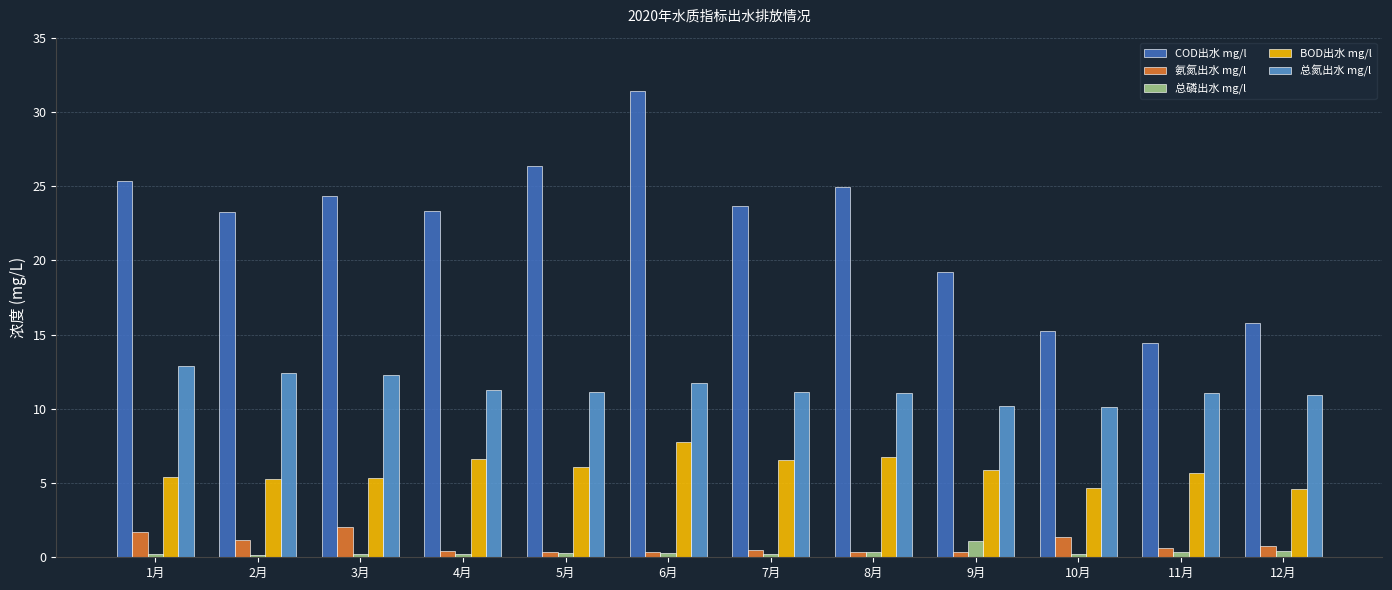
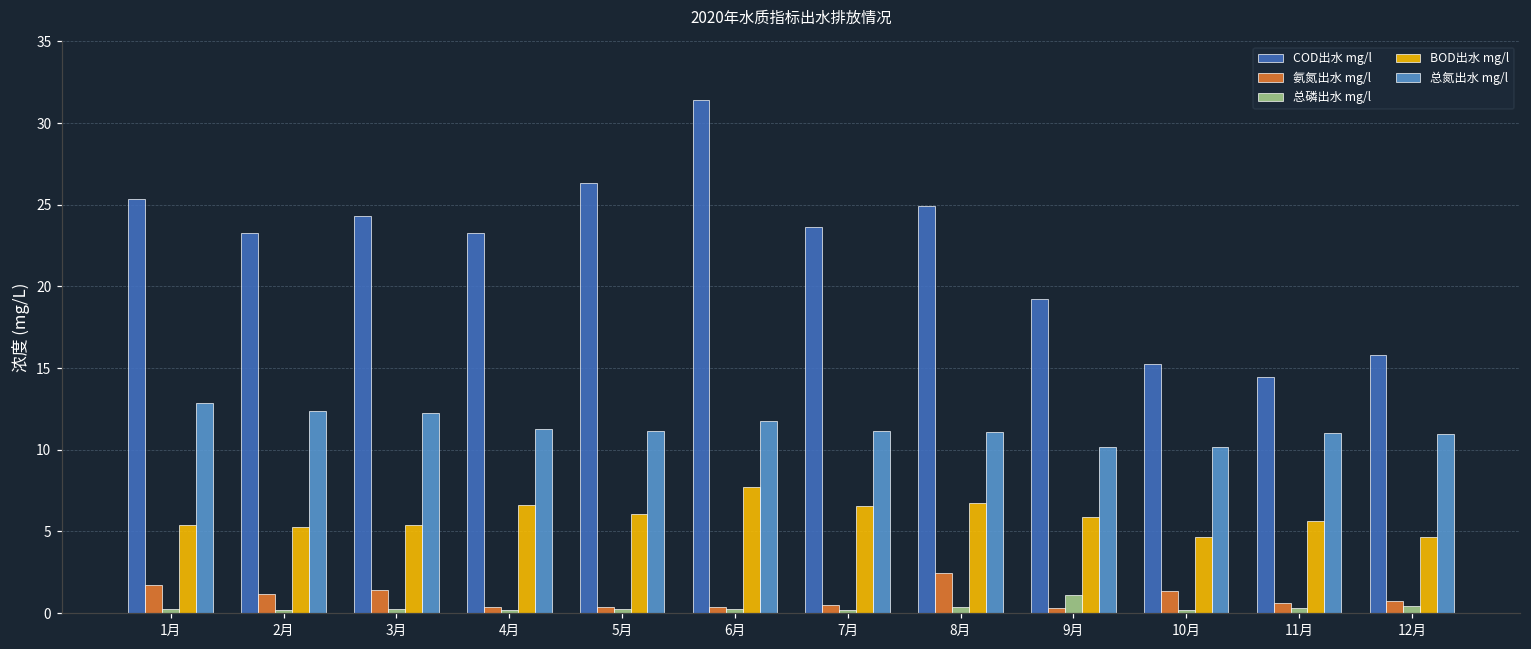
  {
    "氨氮出水 mg/l": {
      "1月": 1.7,
      "2月": 1.2,
-     "3月": 2.0,
+     "3月": 1.4,
      "4月": 0.4,
      "5月": 0.4,
      "6月": 0.3,
      "7月": 0.5,
-     "8月": 0.3,
+     "8月": 2.4,
      "9月": 0.3,
      "10月": 1.3,
      "11月": 0.6,
      "12月": 0.7
    },
    "总磷出水 mg/l": {
      "1月": 0.2,
      "3月": 0.2,
      "4月": 0.2,
      "5月": 0.3,
      "6月": 0.3,
      "7月": 0.2,
      "8月": 0.4,
      "9月": 1.1,
      "10月": 0.2,
      "11月": 0.3,
      "12月": 0.4
    },
    "BOD出水 mg/l": {
      "1月": 5.4,
      "2月": 5.3,
      "3月": 5.4,
      "4月": 6.6,
      "5月": 6.1,
      "6月": 7.7,
      "7月": 6.5,
      "8月": 6.7,
      "9月": 5.9,
      "10月": 4.7,
      "11月": 5.6,
      "12月": 4.6
    }
  }
